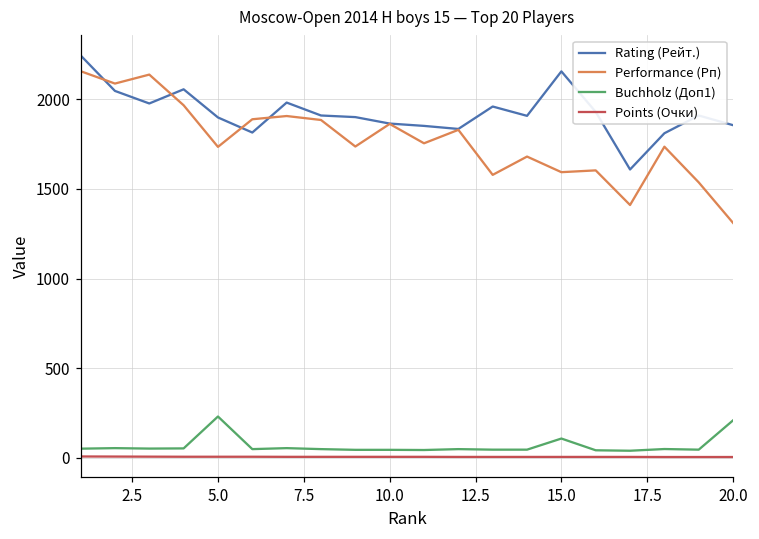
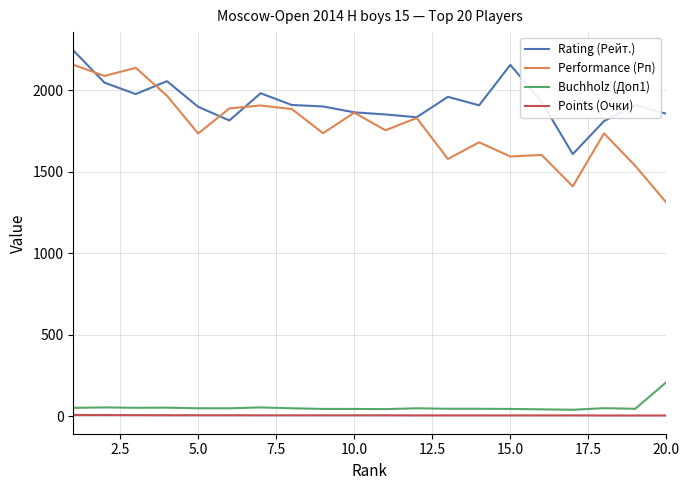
  {
    "Rating (Рейт.)": {
      "5.0": 1900,
      "15.0": 2160,
      "20.0": 1860
    },
    "Buchholz (Доп1)": {
-     "5.0": 230,
+     "5.0": 50,
      "10.0": 50,
-     "15.0": 110,
+     "15.0": 50,
      "20.0": 210
    }
  }
